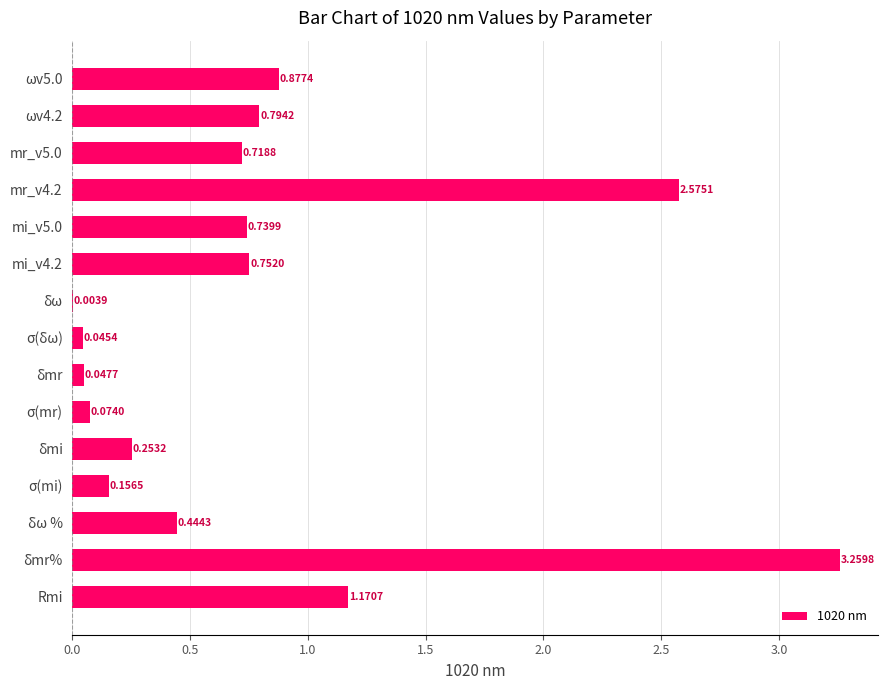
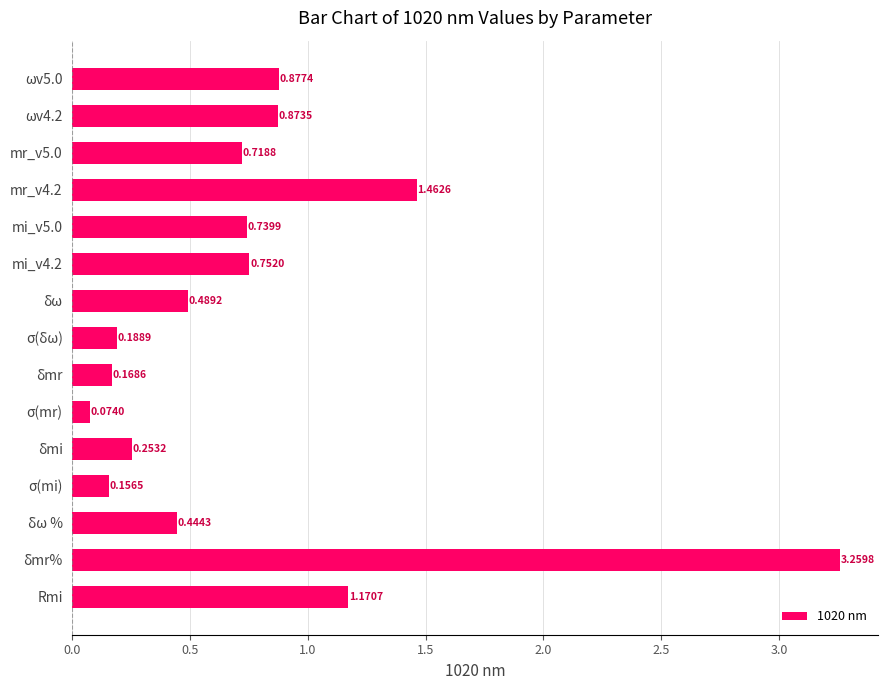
  {
    "ωv5.0": 0.8774,
-   "ωv4.2": 0.7942,
+   "ωv4.2": 0.8735,
    "mr_v5.0": 0.7188,
-   "mr_v4.2": 2.5751,
+   "mr_v4.2": 1.4626,
    "mi_v5.0": 0.7399,
    "mi_v4.2": 0.7520,
-   "δω": 0.0039,
-   "σ(δω)": 0.0454,
-   "δmr": 0.0477,
+   "δω": 0.4892,
+   "σ(δω)": 0.1889,
+   "δmr": 0.1686,
    "σ(mr)": 0.0740,
    "δmi": 0.2532,
    "σ(mi)": 0.1565,
    "δω %": 0.4443,
    "δmr%": 3.2598,
    "Rmi": 1.1707
  }
